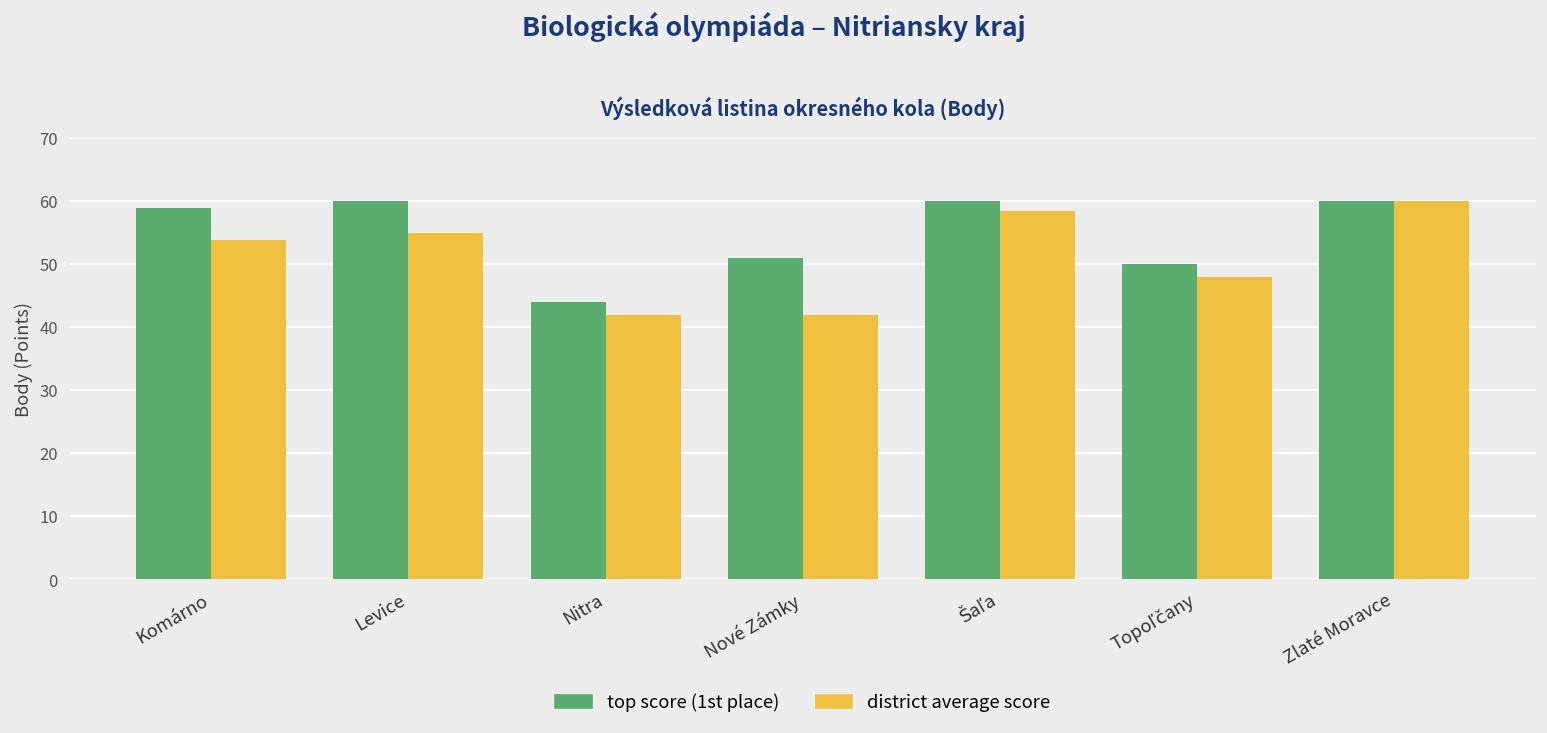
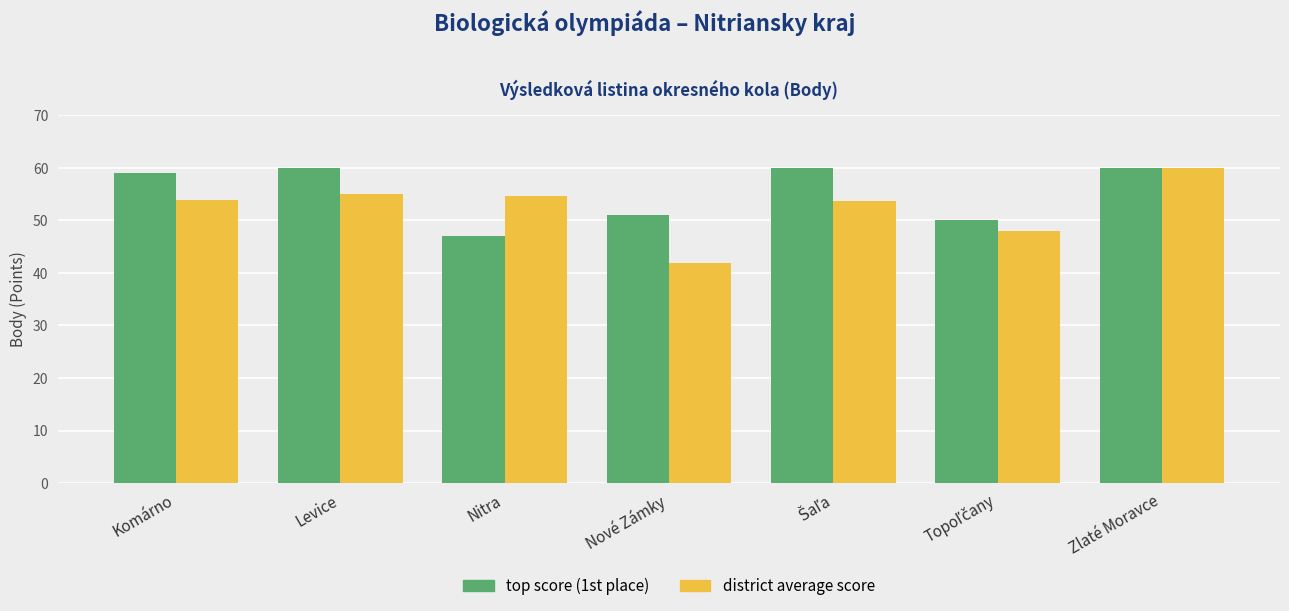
  {
    "top score (1st place)": {
      "Komárno": 59,
      "Levice": 60,
-     "Nitra": 44,
+     "Nitra": 47,
      "Nové Zámky": 51,
      "Šaľa": 60,
      "Topoľčany": 50,
      "Zlaté Moravce": 60
    },
    "district average score": {
      "Komárno": 54,
      "Levice": 55,
-     "Nitra": 42,
+     "Nitra": 55,
      "Nové Zámky": 42,
-     "Šaľa": 59,
+     "Šaľa": 54,
      "Topoľčany": 48,
      "Zlaté Moravce": 60
    }
  }
